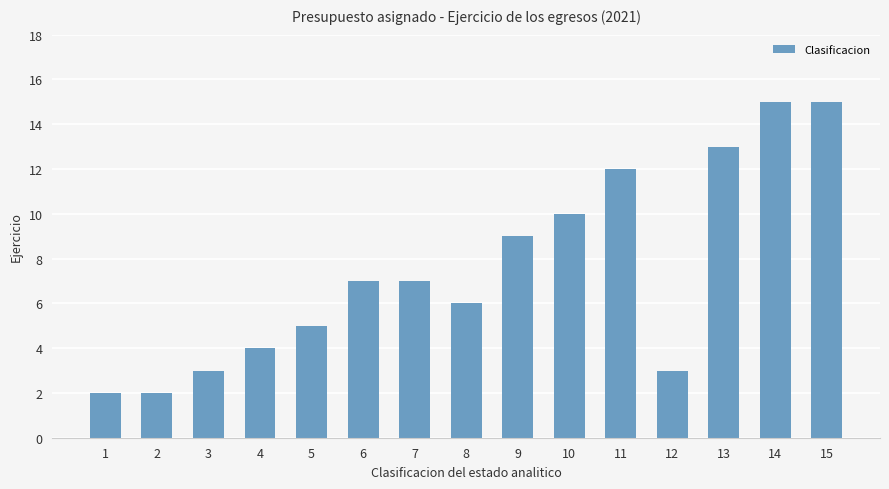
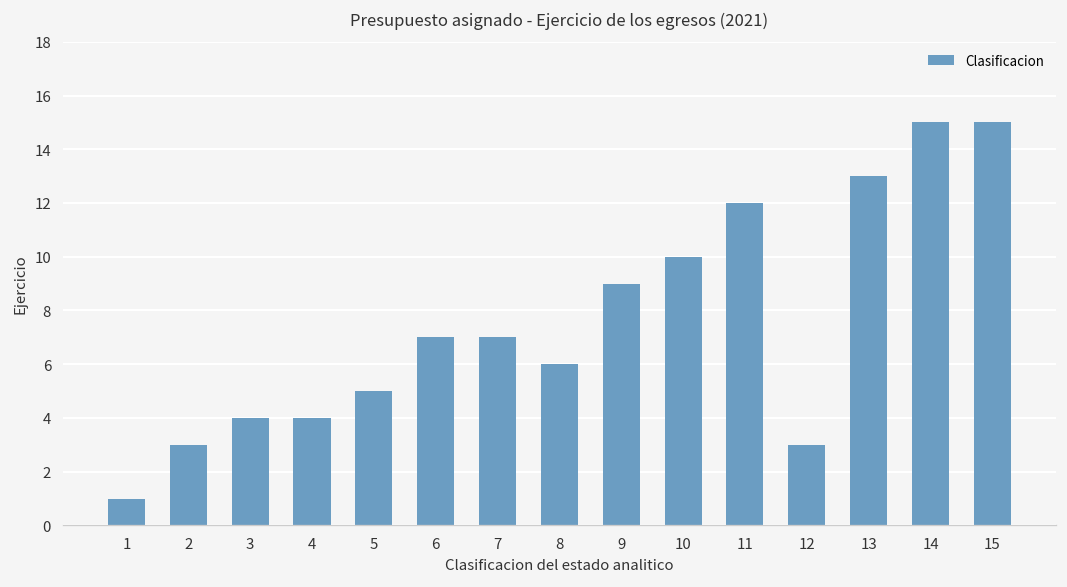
  {
-   "1": 2,
-   "2": 2,
-   "3": 3,
+   "1": 1,
+   "2": 3,
+   "3": 4,
    "4": 4,
    "5": 5,
    "6": 7,
    "7": 7,
    "8": 6,
    "9": 9,
    "10": 10,
    "11": 12,
    "12": 3,
    "13": 13,
    "14": 15,
    "15": 15
  }
